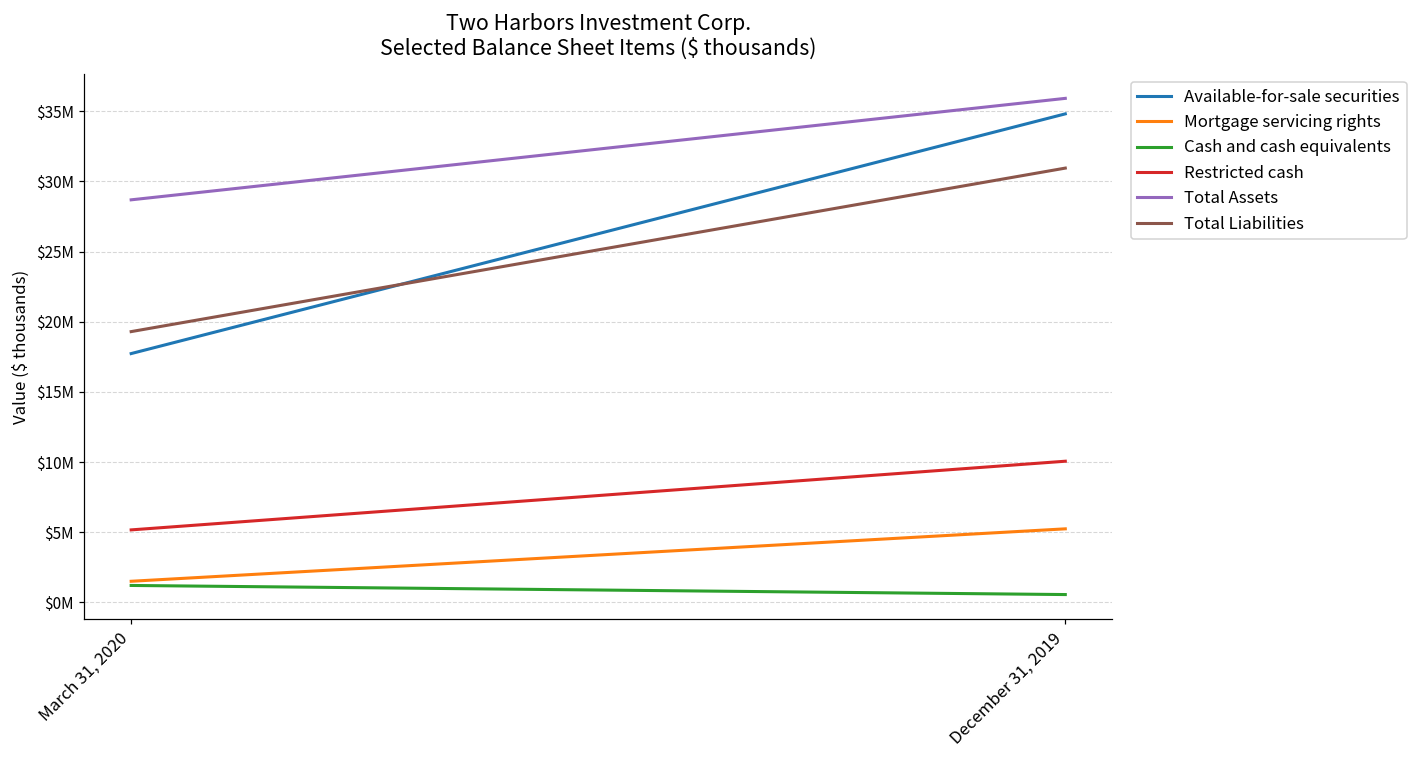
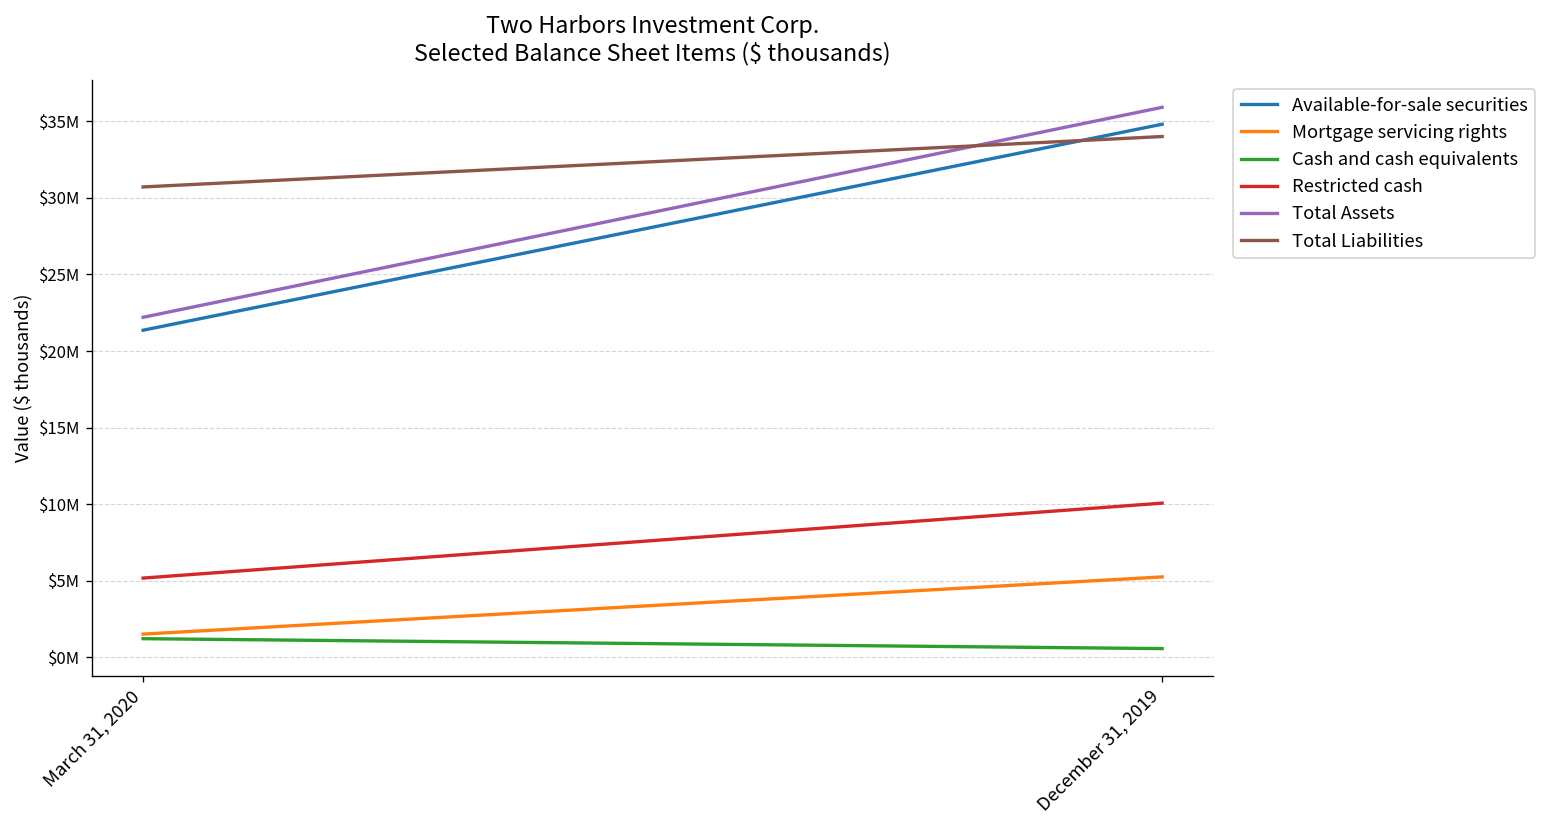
  {
    "Available-for-sale securities": {
-     "March 31, 2020": "$17700000",
+     "March 31, 2020": "$21400000",
      "December 31, 2019": "$34800000"
    },
    "Mortgage servicing rights": {
      "March 31, 2020": "$1500000",
      "December 31, 2019": "$5200000"
    },
    "Cash and cash equivalents": {
      "March 31, 2020": "$1200000",
      "December 31, 2019": "$600000"
    },
    "Restricted cash": {
      "March 31, 2020": "$5200000",
      "December 31, 2019": "$10100000"
    },
    "Total Assets": {
-     "March 31, 2020": "$28700000",
+     "March 31, 2020": "$22200000",
      "December 31, 2019": "$35900000"
    },
    "Total Liabilities": {
-     "March 31, 2020": "$19300000",
-     "December 31, 2019": "$31000000"
+     "March 31, 2020": "$30700000",
+     "December 31, 2019": "$34000000"
    }
  }
